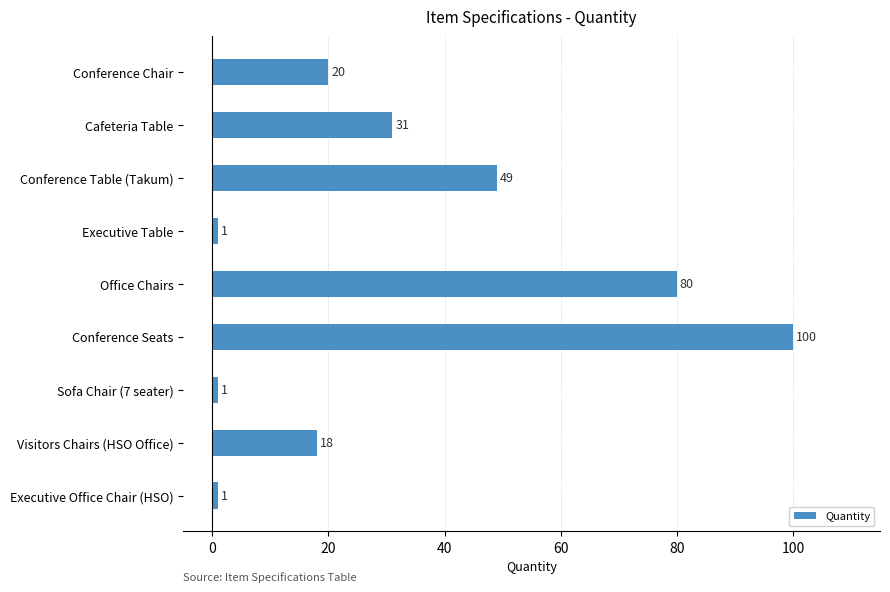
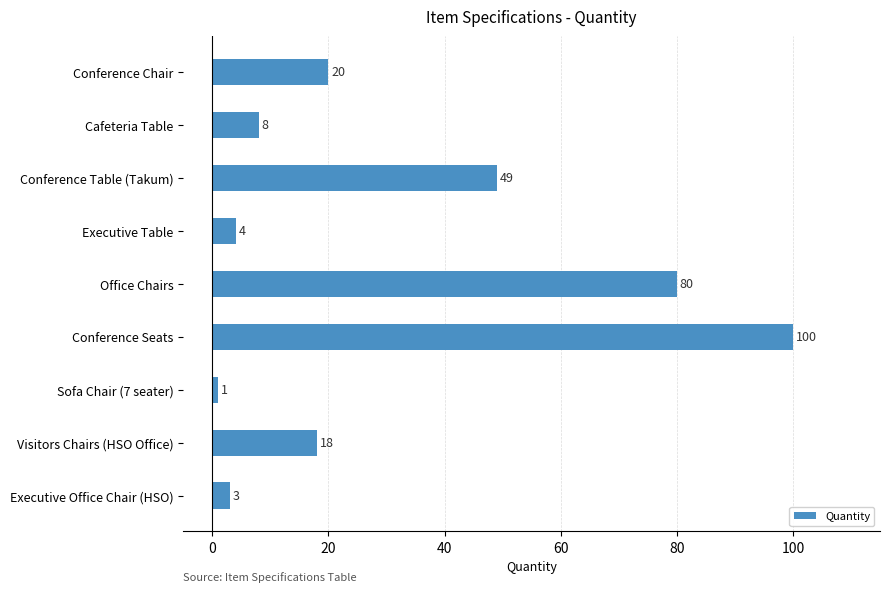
  {
    "Conference Chair": 20,
-   "Cafeteria Table": 31,
+   "Cafeteria Table": 8,
    "Conference Table (Takum)": 49,
-   "Executive Table": 1,
+   "Executive Table": 4,
    "Office Chairs": 80,
    "Conference Seats": 100,
    "Sofa Chair (7 seater)": 1,
    "Visitors Chairs (HSO Office)": 18,
-   "Executive Office Chair (HSO)": 1
+   "Executive Office Chair (HSO)": 3
  }
